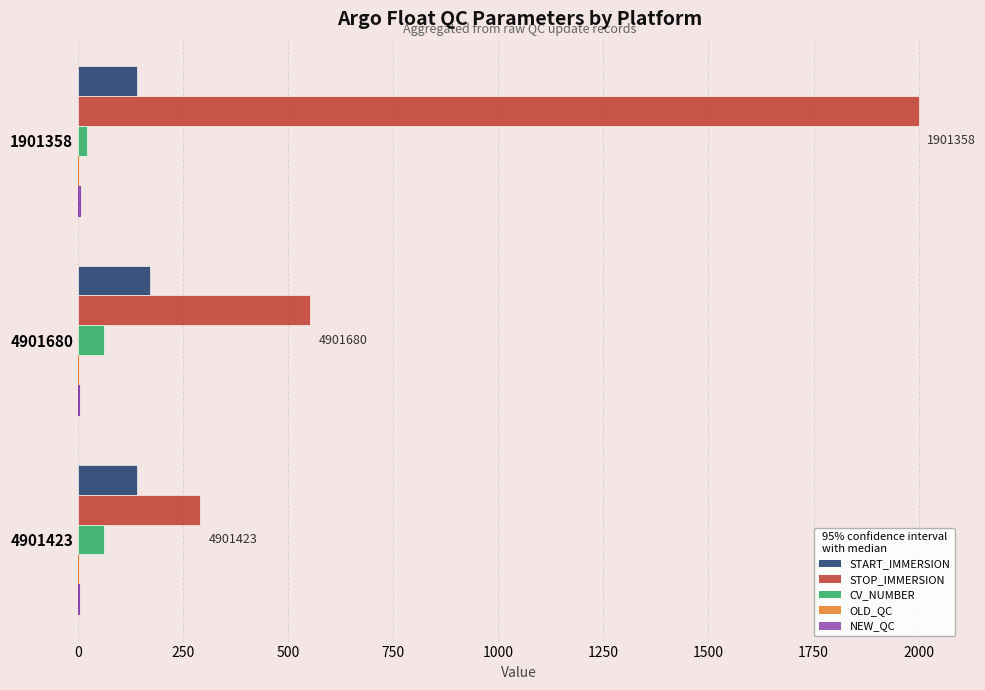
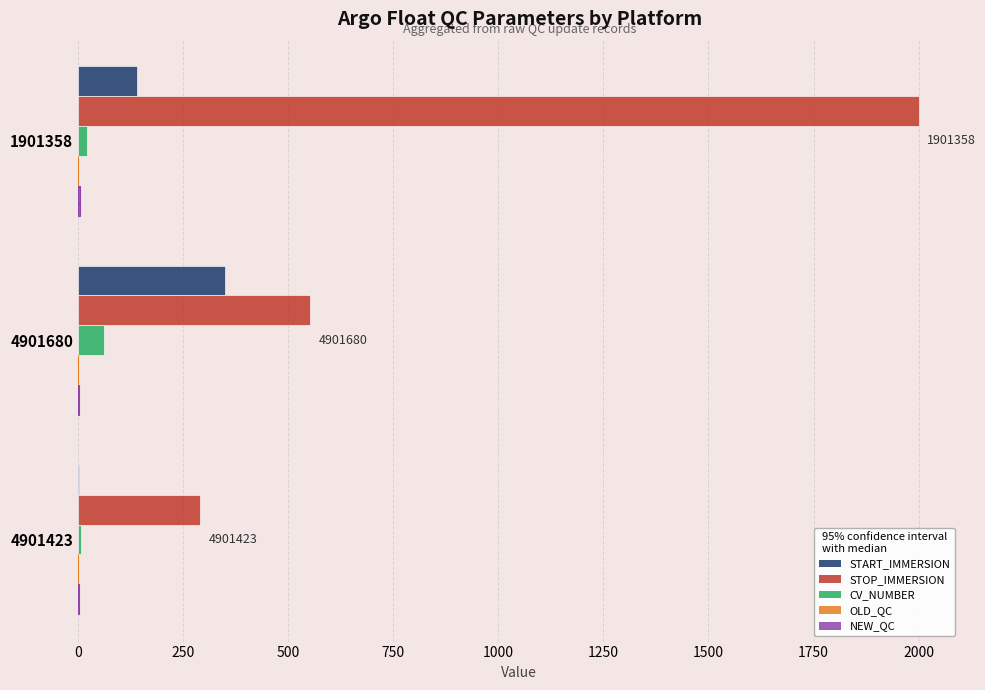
  {
    "START_IMMERSION": {
      "1901358": 140,
-     "4901680": 170,
-     "4901423": 140
+     "4901680": 350,
+     "4901423": 0
    },
    "CV_NUMBER": {
      "1901358": 20,
      "4901680": 60,
-     "4901423": 60
+     "4901423": 10
    }
  }
